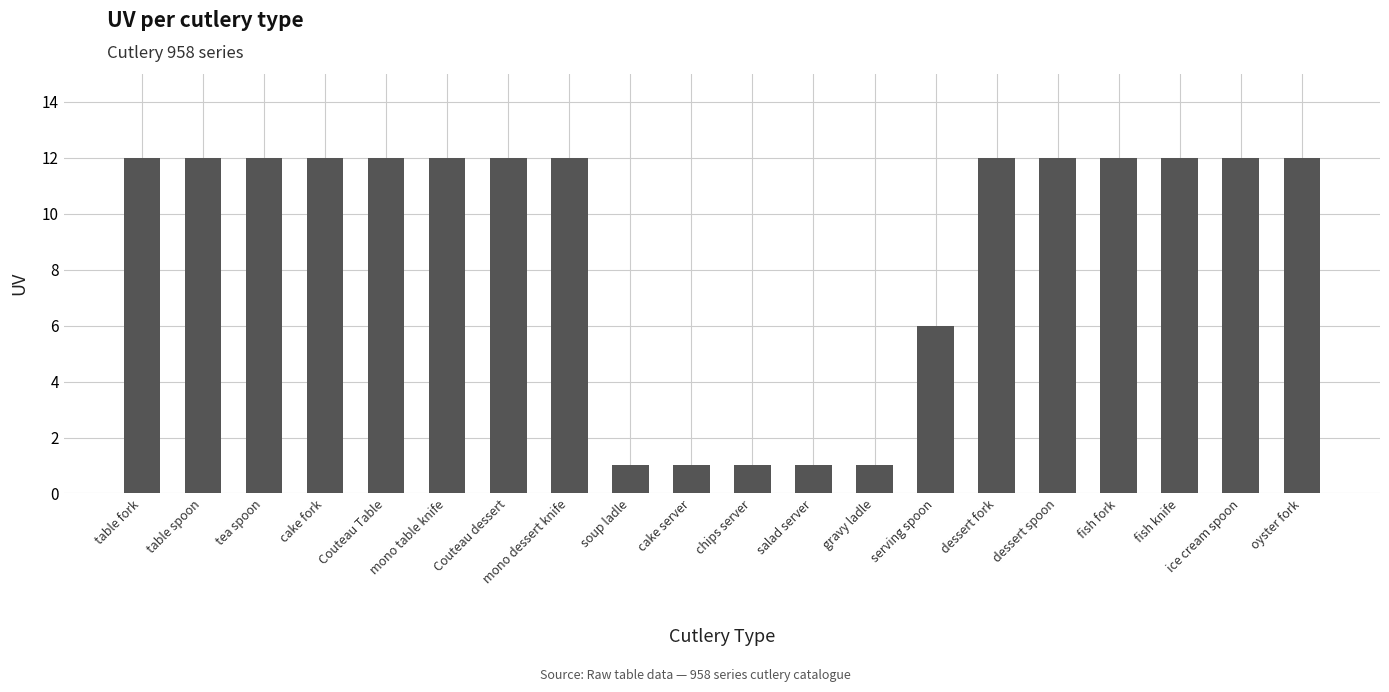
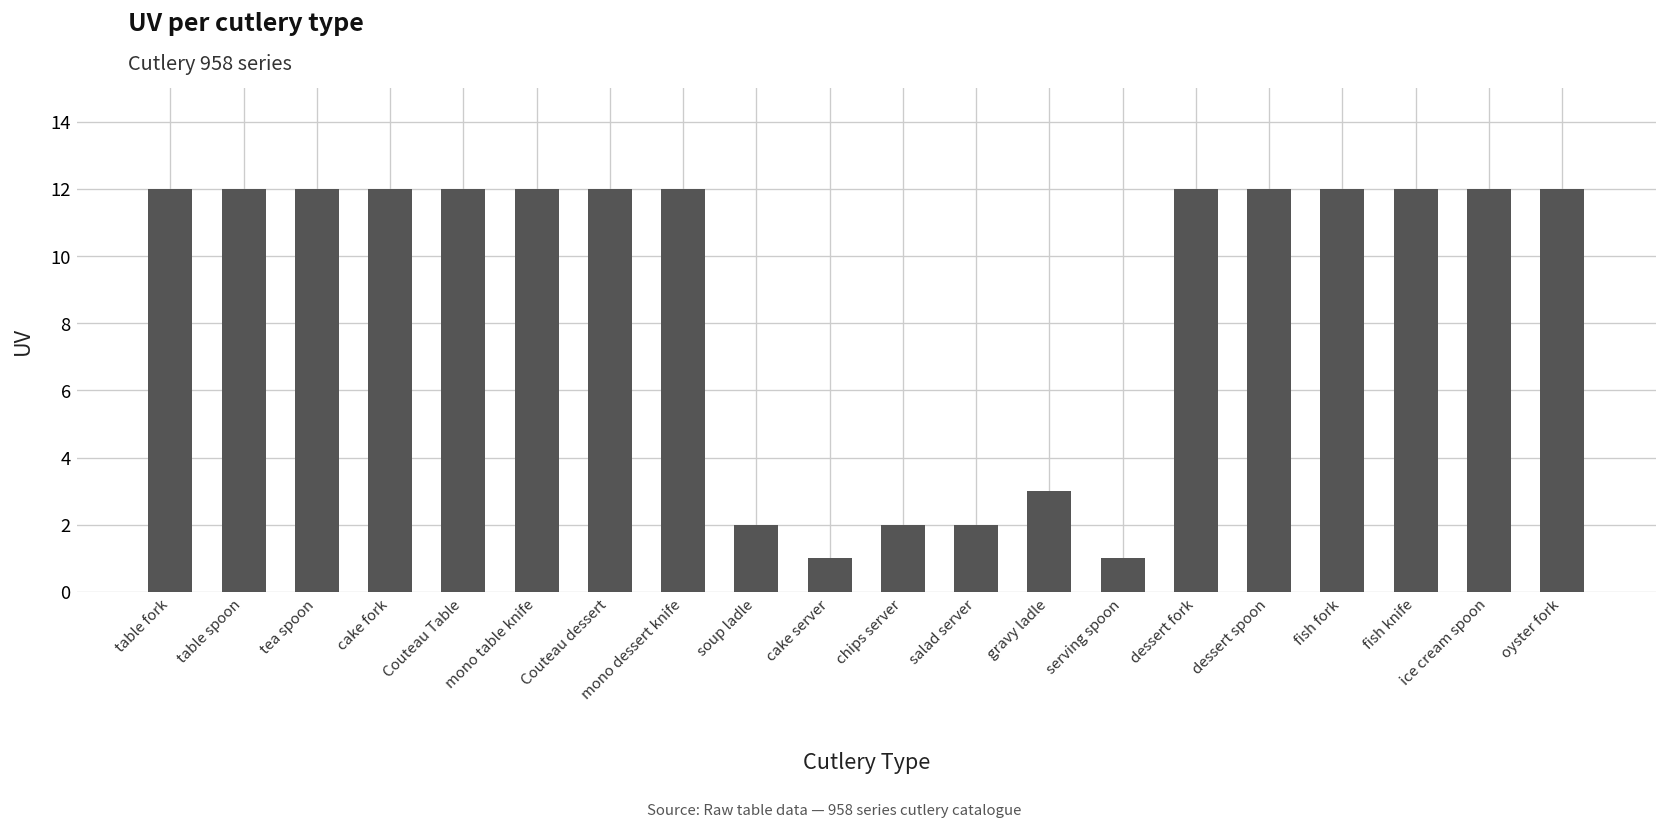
  {
    "table fork": 12,
    "table spoon": 12,
    "tea spoon": 12,
    "cake fork": 12,
    "Couteau Table": 12,
    "mono table knife": 12,
    "Couteau dessert": 12,
    "mono dessert knife": 12,
-   "soup ladle": 1,
+   "soup ladle": 2,
    "cake server": 1,
-   "chips server": 1,
-   "salad server": 1,
-   "gravy ladle": 1,
-   "serving spoon": 6,
+   "chips server": 2,
+   "salad server": 2,
+   "gravy ladle": 3,
+   "serving spoon": 1,
    "dessert fork": 12,
    "dessert spoon": 12,
    "fish fork": 12,
    "fish knife": 12,
    "ice cream spoon": 12,
    "oyster fork": 12
  }
